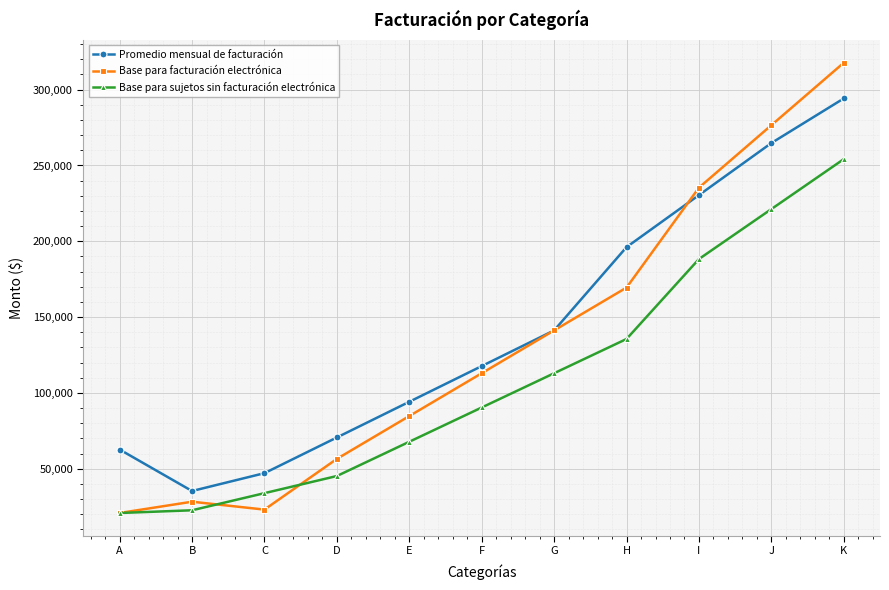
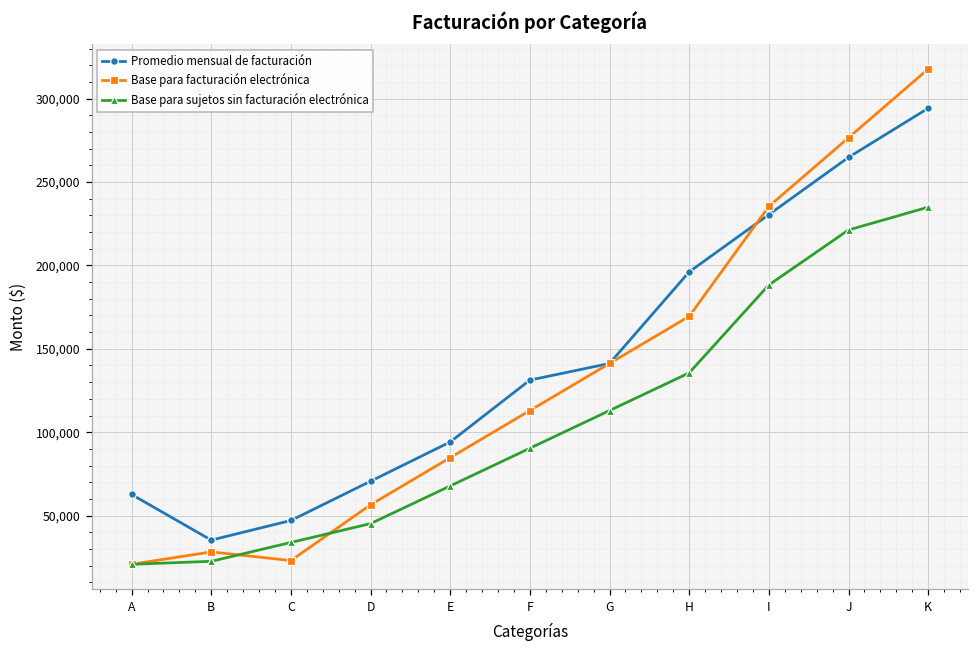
  {
    "Promedio mensual de facturación": {
      "A": "63,000",
      "B": "35,000",
      "C": "47,000",
      "D": "71,000",
      "E": "94,000",
-     "F": "118,000",
+     "F": "131,000",
      "H": "196,000",
      "I": "230,000",
      "J": "265,000",
      "K": "294,000"
    },
    "Base para facturación electrónica": {
      "B": "28,000",
      "C": "23,000",
      "D": "56,000",
      "E": "85,000",
      "F": "113,000",
      "H": "169,000",
      "I": "235,000",
      "J": "277,000",
      "K": "318,000"
    },
    "Base para sujetos sin facturación electrónica": {
      "B": "23,000",
      "C": "34,000",
      "D": "45,000",
      "E": "68,000",
      "F": "90,000",
      "G": "113,000",
      "H": "136,000",
      "I": "188,000",
      "J": "221,000",
-     "K": "254,000"
+     "K": "235,000"
    }
  }
